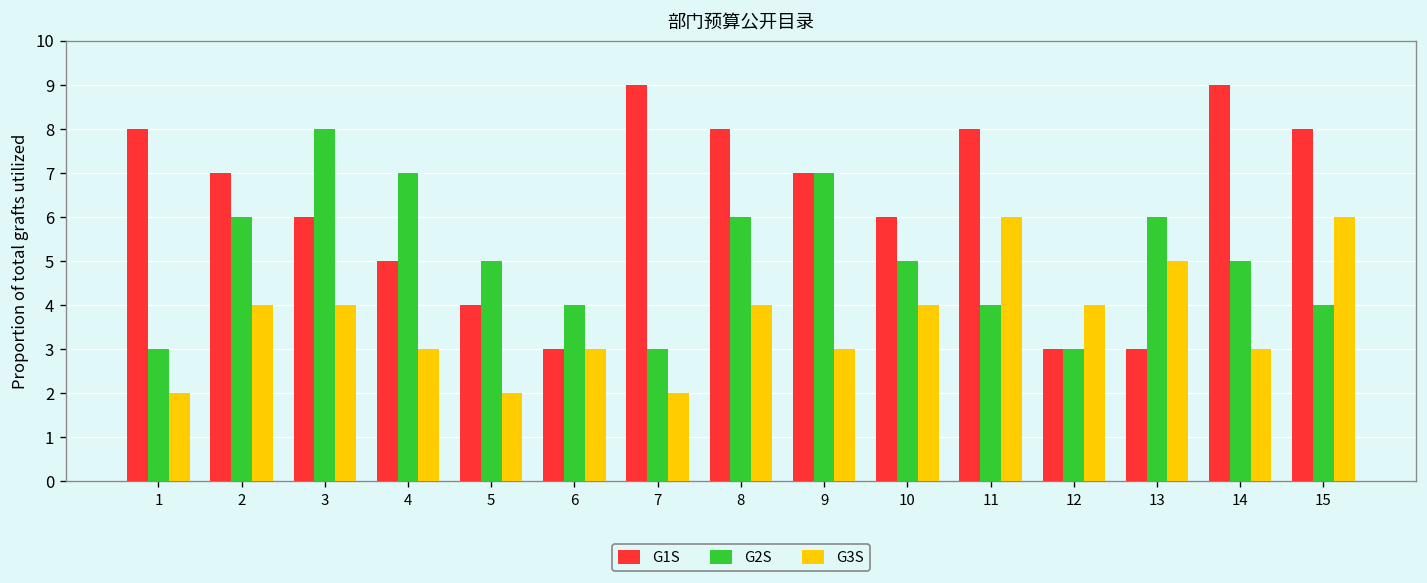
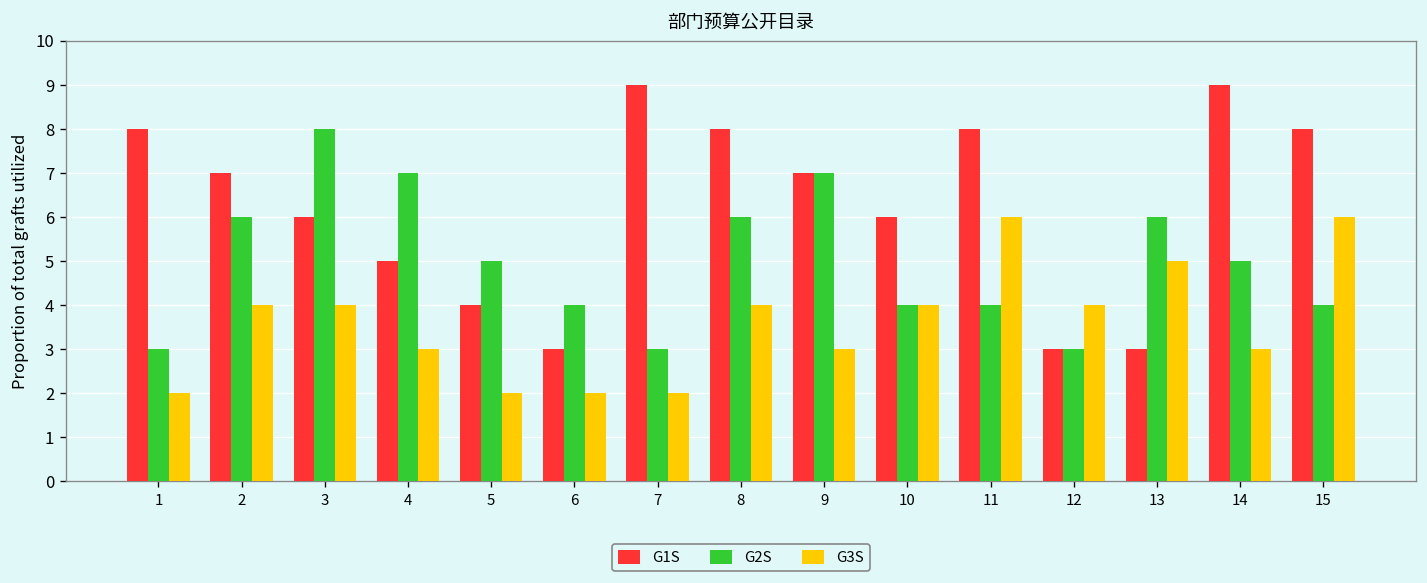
  {
    "G1S": {
      "1": 8,
      "2": 7,
      "3": 6,
      "4": 5,
      "5": 4,
      "6": 3,
      "7": 9,
      "8": 8,
      "9": 7,
      "10": 6,
      "11": 8,
      "12": 3,
      "13": 3,
      "14": 9,
      "15": 8
    },
    "G2S": {
      "1": 3,
      "2": 6,
      "3": 8,
      "4": 7,
      "5": 5,
      "6": 4,
      "7": 3,
      "8": 6,
      "9": 7,
-     "10": 5,
+     "10": 4,
      "11": 4,
      "12": 3,
      "13": 6,
      "14": 5,
      "15": 4
    },
    "G3S": {
      "1": 2,
      "2": 4,
      "3": 4,
      "4": 3,
      "5": 2,
-     "6": 3,
+     "6": 2,
      "7": 2,
      "8": 4,
      "9": 3,
      "10": 4,
      "11": 6,
      "12": 4,
      "13": 5,
      "14": 3,
      "15": 6
    }
  }
